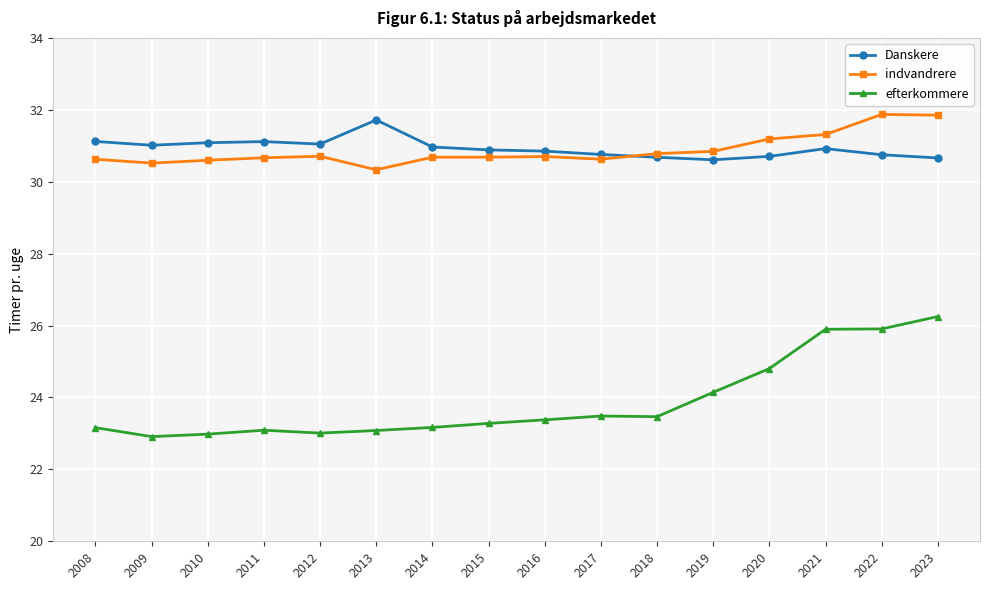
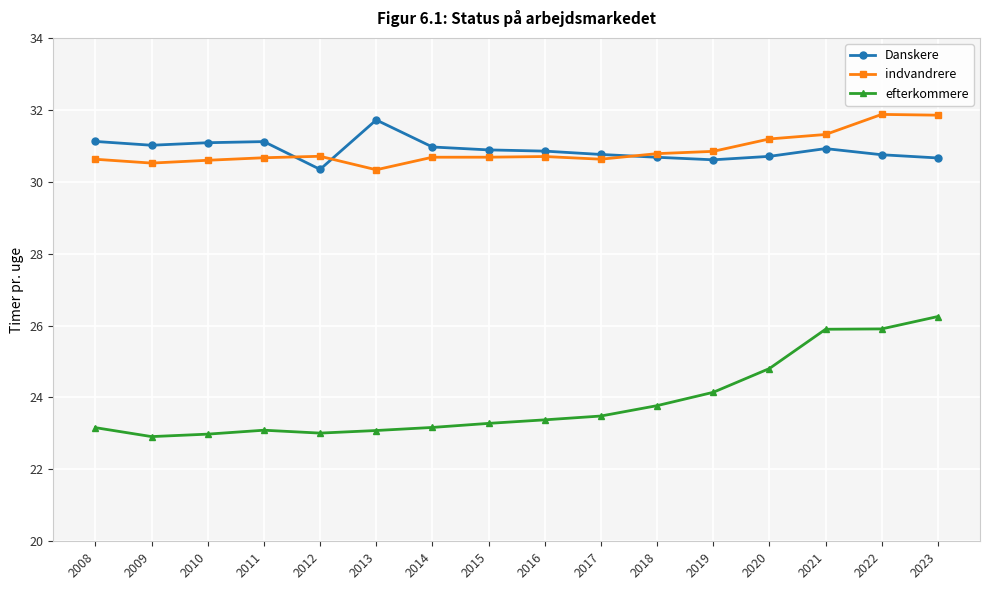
  {
    "Danskere": {
      "2008": 31.1,
      "2009": 31.0,
      "2010": 31.1,
      "2011": 31.1,
-     "2012": 31.0,
+     "2012": 30.3,
      "2013": 31.7,
      "2014": 31.0,
      "2015": 30.9,
      "2016": 30.9,
      "2017": 30.8,
      "2018": 30.7,
      "2019": 30.6,
      "2020": 30.7,
      "2021": 30.9,
      "2022": 30.8,
      "2023": 30.7
    },
    "indvandrere": {
      "2008": 30.6,
      "2009": 30.5,
      "2010": 30.6,
      "2011": 30.7,
      "2012": 30.7,
      "2013": 30.3,
      "2014": 30.7,
      "2015": 30.7,
      "2016": 30.7,
      "2017": 30.6,
      "2018": 30.8,
      "2019": 30.8,
      "2020": 31.2,
      "2021": 31.3,
      "2022": 31.9,
      "2023": 31.9
    },
    "efterkommere": {
      "2008": 23.2,
      "2009": 22.9,
      "2010": 23.0,
      "2011": 23.1,
      "2012": 23.0,
      "2013": 23.1,
      "2014": 23.2,
      "2015": 23.3,
      "2016": 23.4,
      "2017": 23.5,
-     "2018": 23.5,
+     "2018": 23.8,
      "2019": 24.1,
      "2020": 24.8,
      "2021": 25.9,
      "2022": 25.9,
      "2023": 26.3
    }
  }
